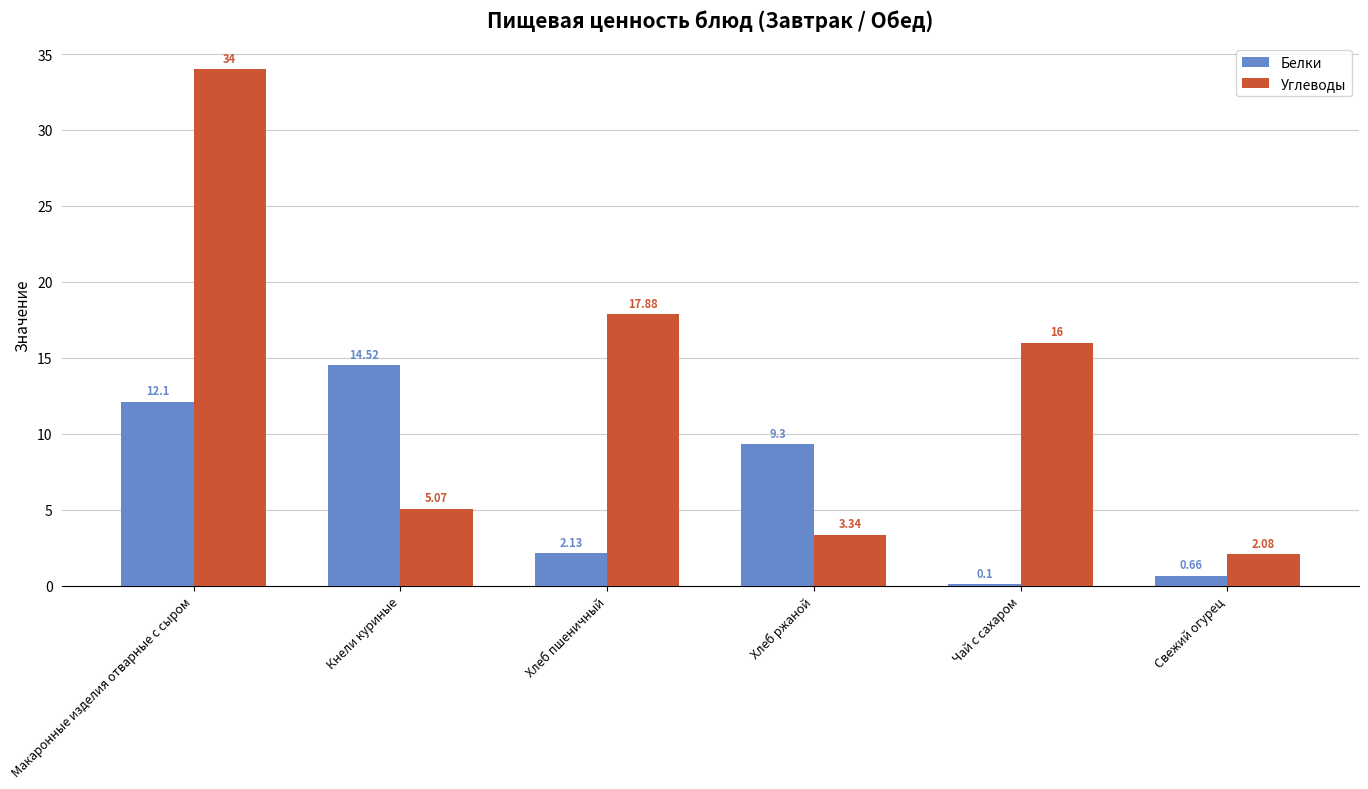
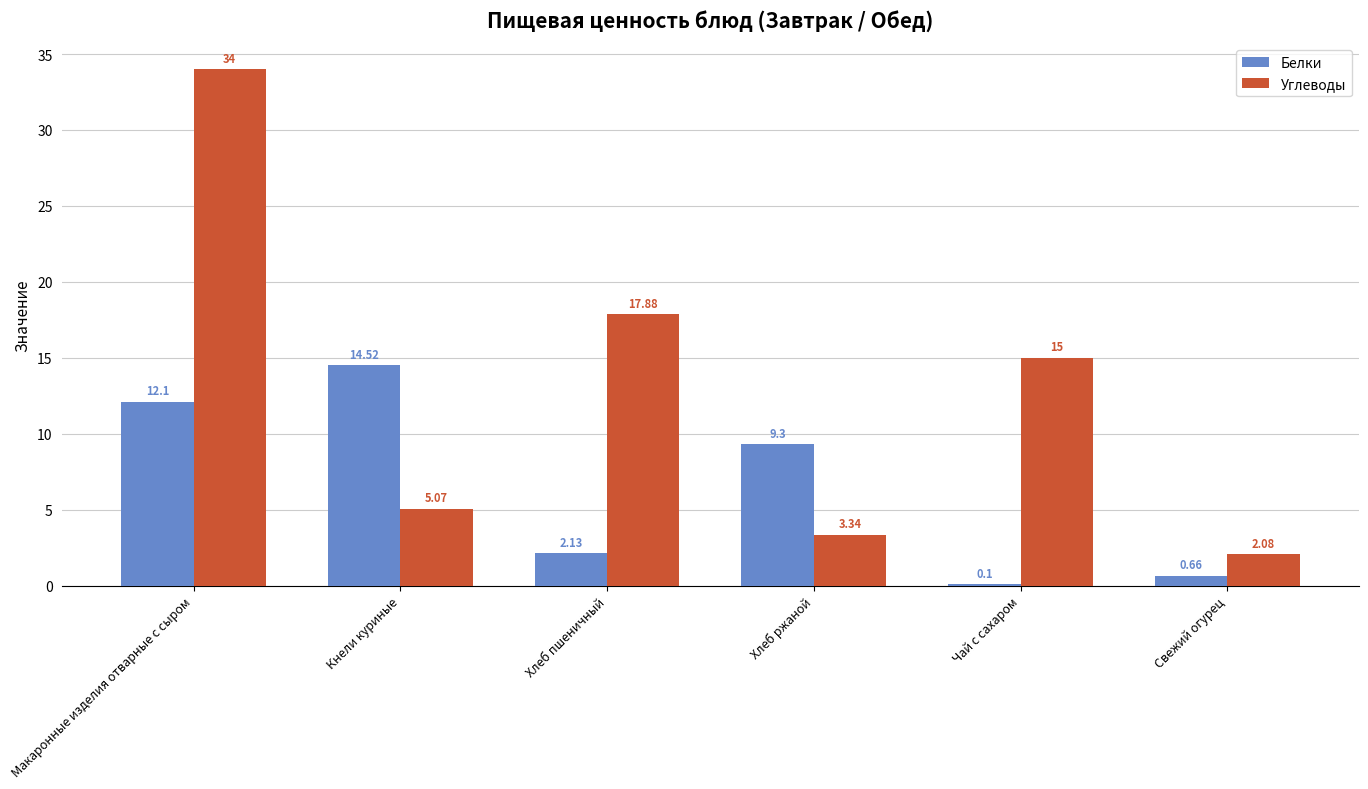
  {
    "Белки": {
      "Макаронные изделия отварные с сыром": 12.1,
      "Кнели куриные": 14.52,
      "Хлеб пшеничный": 2.13,
      "Хлеб ржаной": 9.3,
      "Чай с сахаром": 0.1,
      "Свежий огурец": 0.66
    },
    "Углеводы": {
      "Макаронные изделия отварные с сыром": 34,
      "Кнели куриные": 5.07,
      "Хлеб пшеничный": 17.88,
      "Хлеб ржаной": 3.34,
-     "Чай с сахаром": 16,
+     "Чай с сахаром": 15,
      "Свежий огурец": 2.08
    }
  }
